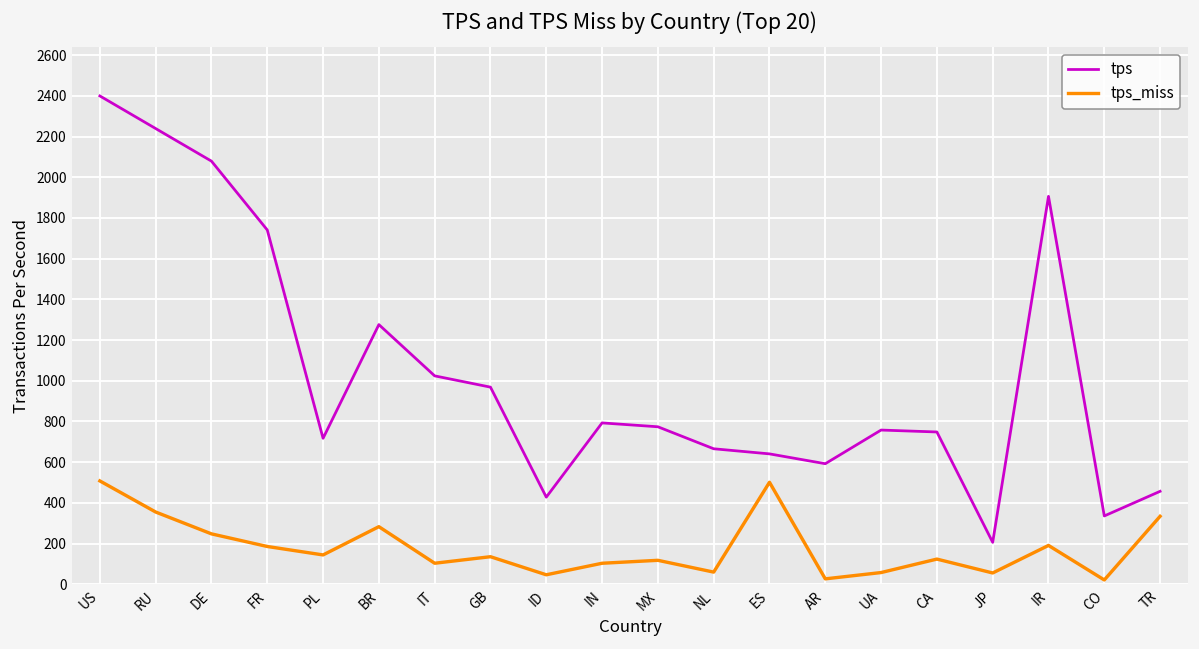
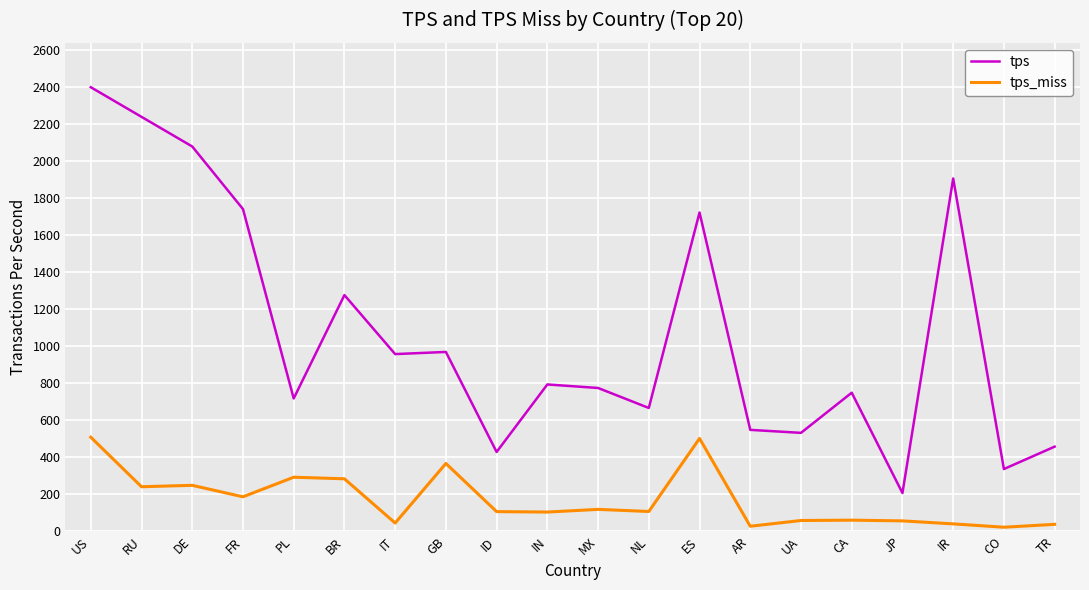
  {
    "tps": {
      "US": 2400,
      "RU": 2240,
      "DE": 2080,
      "FR": 1740,
      "PL": 720,
      "BR": 1280,
-     "IT": 1020,
+     "IT": 960,
      "GB": 970,
      "ID": 430,
      "IN": 790,
      "MX": 770,
      "NL": 670,
-     "ES": 640,
-     "AR": 590,
-     "UA": 760,
+     "ES": 1720,
+     "AR": 550,
+     "UA": 530,
      "CA": 750,
      "JP": 210,
      "IR": 1910,
      "CO": 340,
      "TR": 460
    },
    "tps_miss": {
      "US": 510,
-     "RU": 360,
+     "RU": 240,
      "DE": 250,
      "FR": 190,
-     "PL": 140,
+     "PL": 290,
      "BR": 280,
-     "IT": 100,
-     "GB": 140,
-     "ID": 50,
+     "IT": 40,
+     "GB": 370,
+     "ID": 110,
      "IN": 100,
      "MX": 120,
-     "NL": 60,
+     "NL": 110,
      "ES": 500,
      "AR": 30,
      "UA": 60,
-     "CA": 120,
+     "CA": 60,
      "JP": 60,
-     "IR": 190,
+     "IR": 40,
      "CO": 20,
-     "TR": 330
+     "TR": 40
    }
  }
